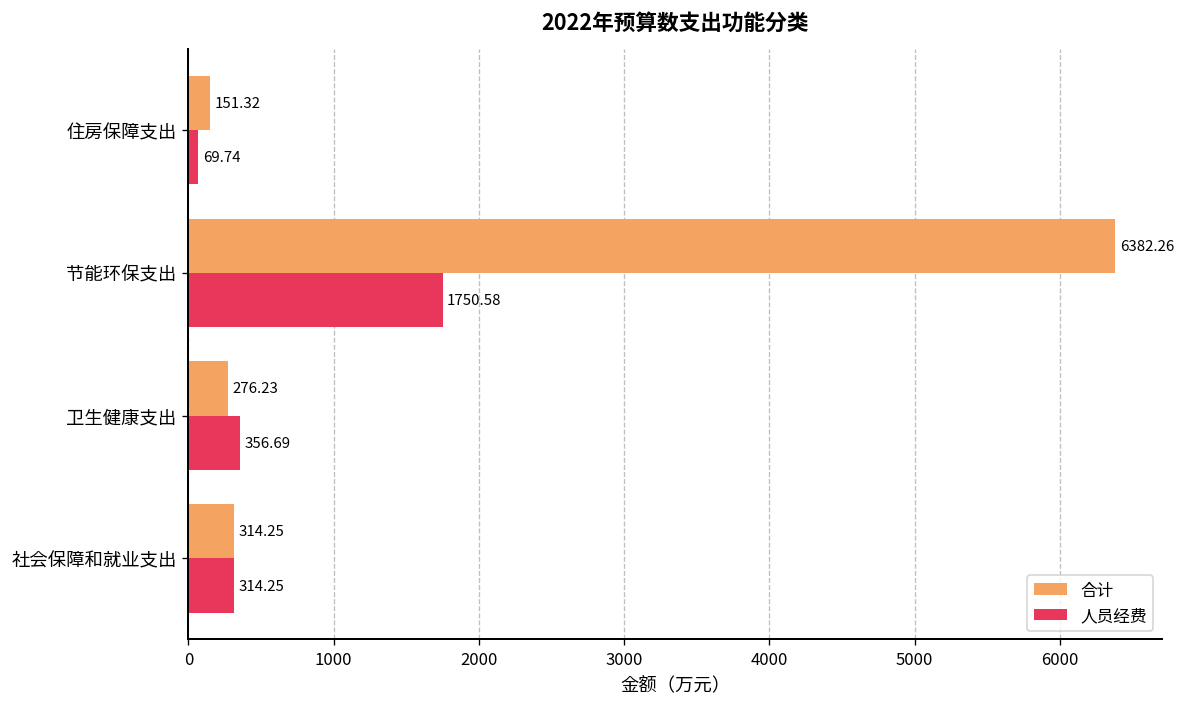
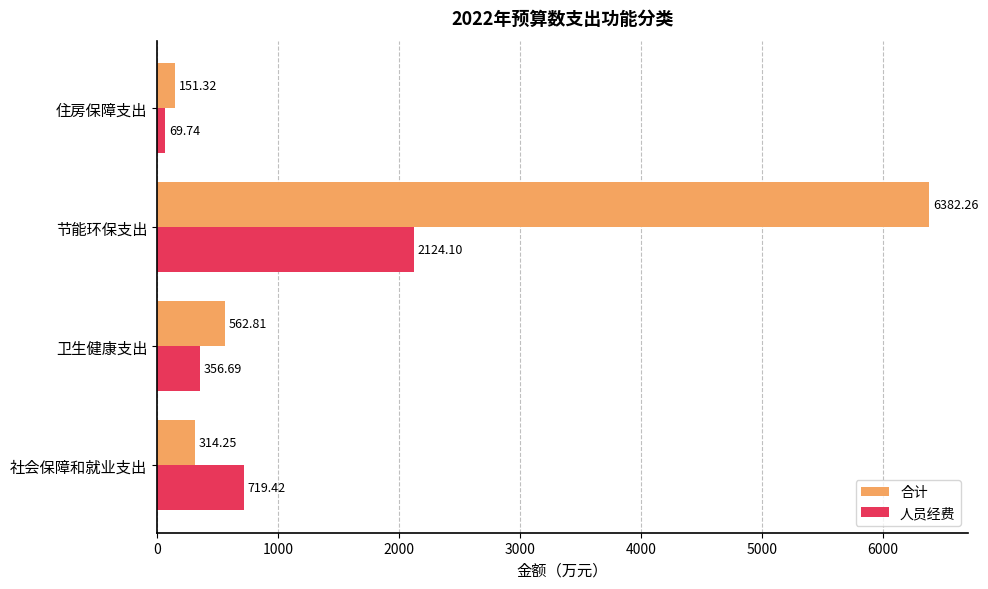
  {
    "合计": {
      "住房保障支出": 151.32,
      "节能环保支出": 6382.26,
-     "卫生健康支出": 276.23,
+     "卫生健康支出": 562.81,
      "社会保障和就业支出": 314.25
    },
    "人员经费": {
      "住房保障支出": 69.74,
-     "节能环保支出": 1750.58,
+     "节能环保支出": 2124.10,
      "卫生健康支出": 356.69,
-     "社会保障和就业支出": 314.25
+     "社会保障和就业支出": 719.42
    }
  }
